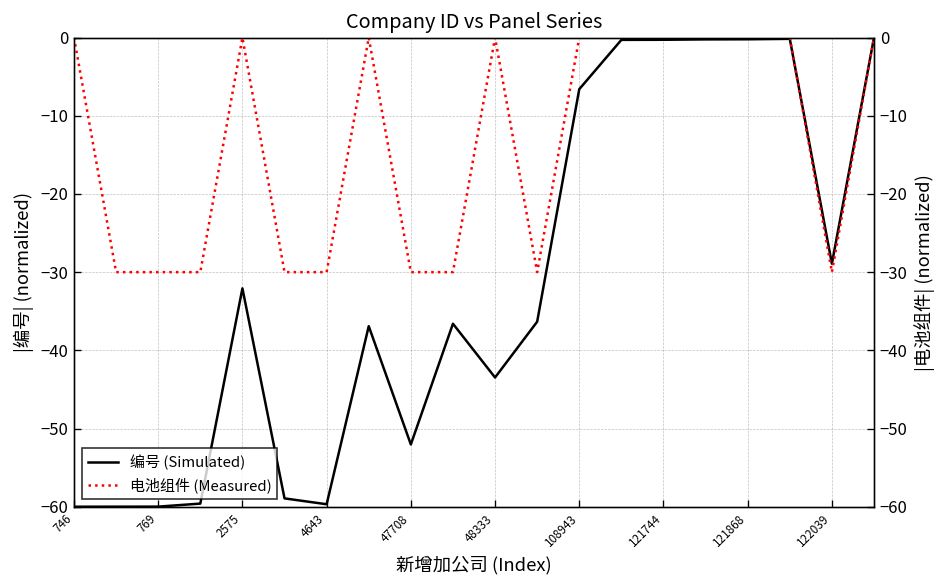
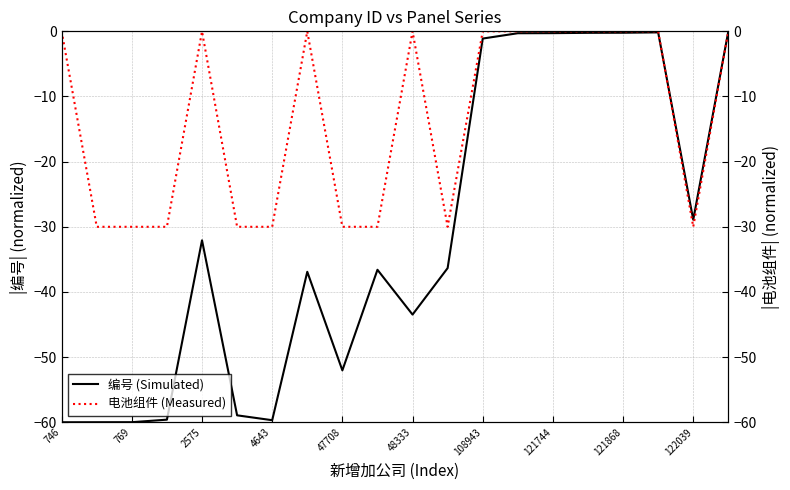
  {
    "编号 (Simulated)": {
      "746": -60,
      "769": -60,
      "2575": -32,
      "4643": -60,
      "47708": -52,
      "48333": -43,
-     "108943": -7,
+     "108943": -1,
      "121744": 0,
      "121868": 0,
      "122039": -29
    },
    "电池组件 (Measured)": {
      "746": 0,
      "769": -30,
      "2575": 0,
      "4643": -30,
      "47708": -30,
      "48333": 0,
      "108943": 0,
      "121744": 0,
      "121868": 0,
      "122039": -30
    }
  }
